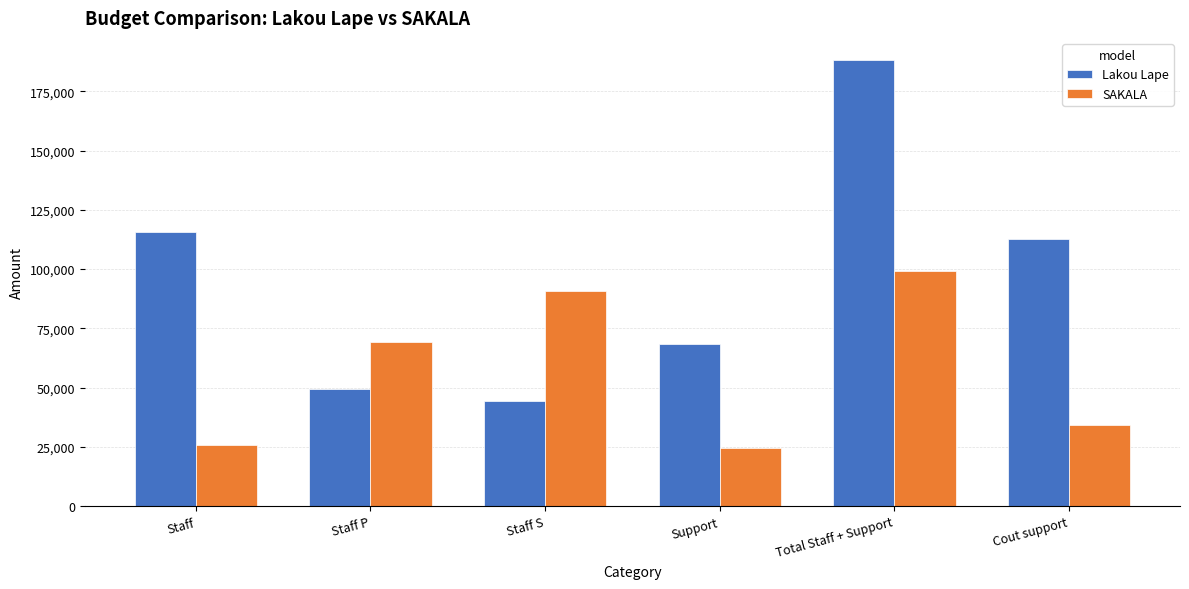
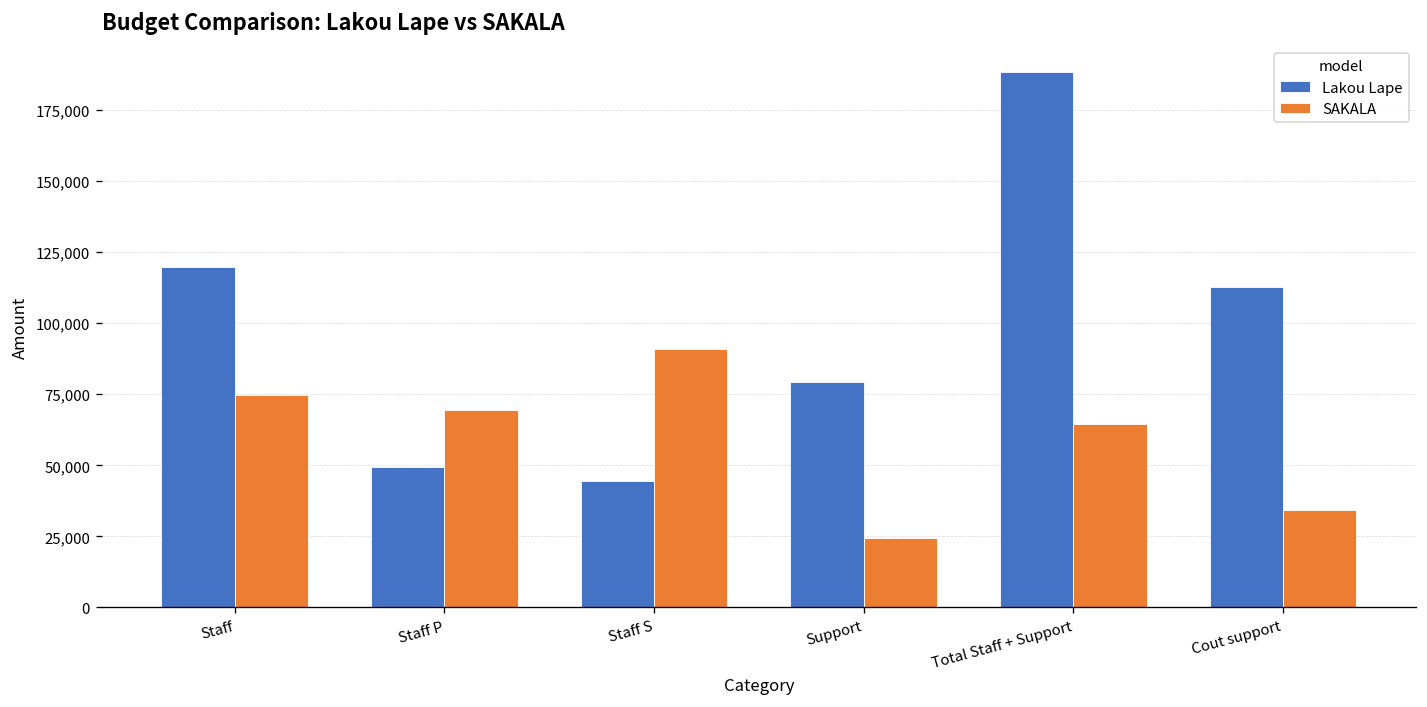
  {
    "Lakou Lape": {
-     "Staff": "116,000",
+     "Staff": "120,000",
      "Staff P": "49,000",
      "Staff S": "44,000",
-     "Support": "68,000",
+     "Support": "79,000",
      "Total Staff + Support": "188,000",
      "Cout support": "113,000"
    },
    "SAKALA": {
-     "Staff": "26,000",
+     "Staff": "75,000",
      "Staff P": "69,000",
      "Staff S": "91,000",
      "Support": "25,000",
-     "Total Staff + Support": "99,000",
+     "Total Staff + Support": "64,000",
      "Cout support": "34,000"
    }
  }
